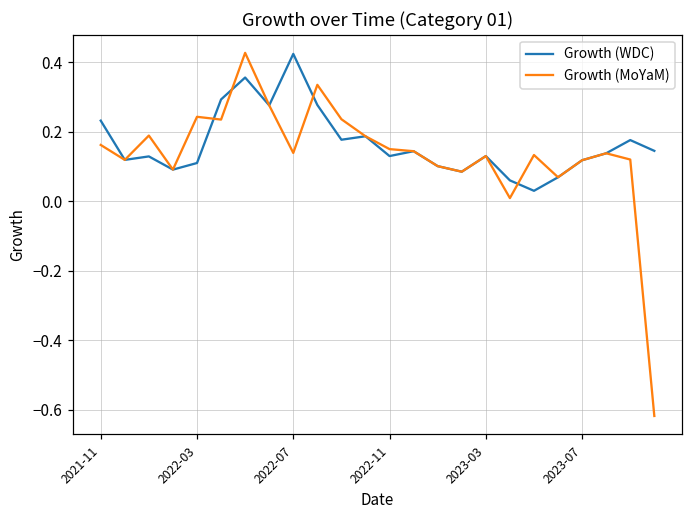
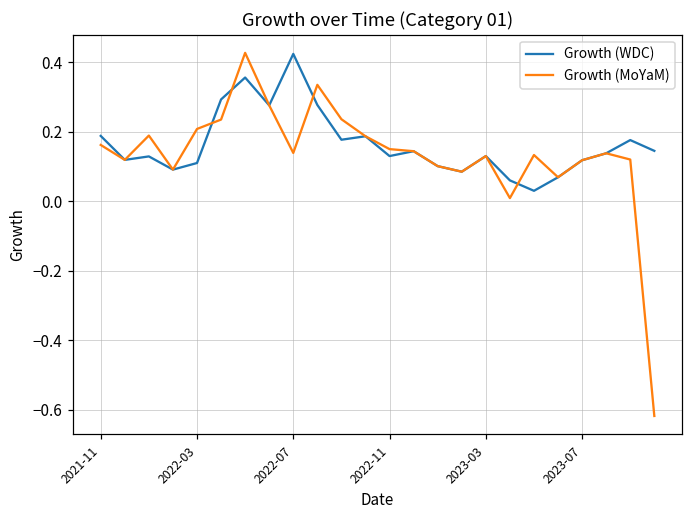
  {
    "Growth (WDC)": {
-     "2021-11": 0.23,
+     "2021-11": 0.19,
      "2022-03": 0.11,
      "2022-07": 0.42,
      "2022-11": 0.13
    },
    "Growth (MoYaM)": {
      "2021-11": 0.16,
-     "2022-03": 0.24,
+     "2022-03": 0.21,
      "2022-07": 0.14,
      "2022-11": 0.15
    }
  }
